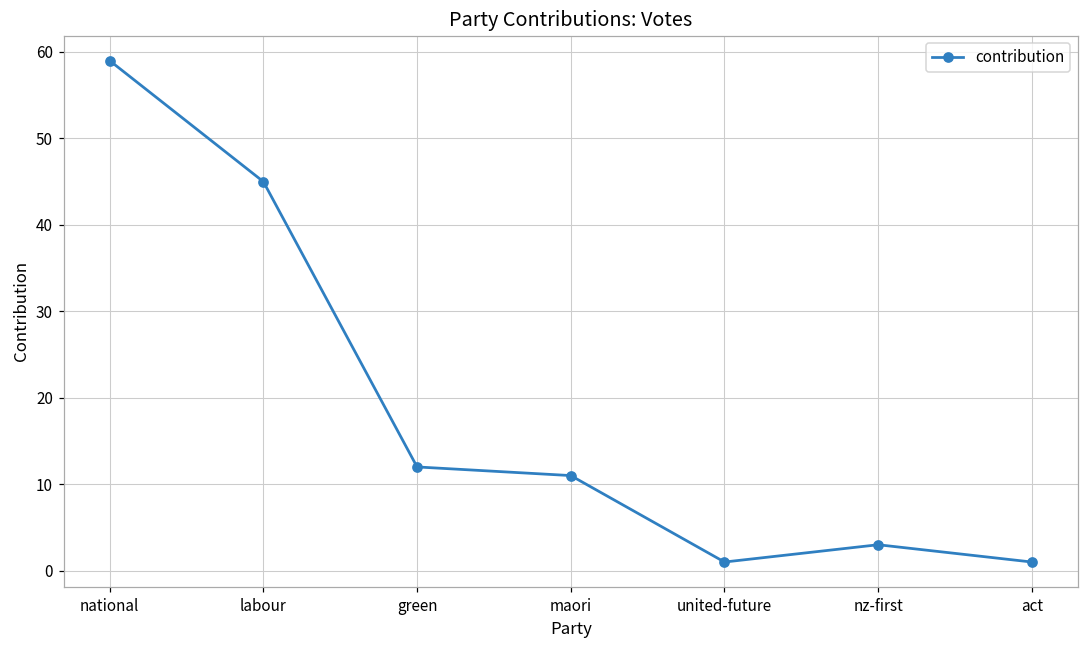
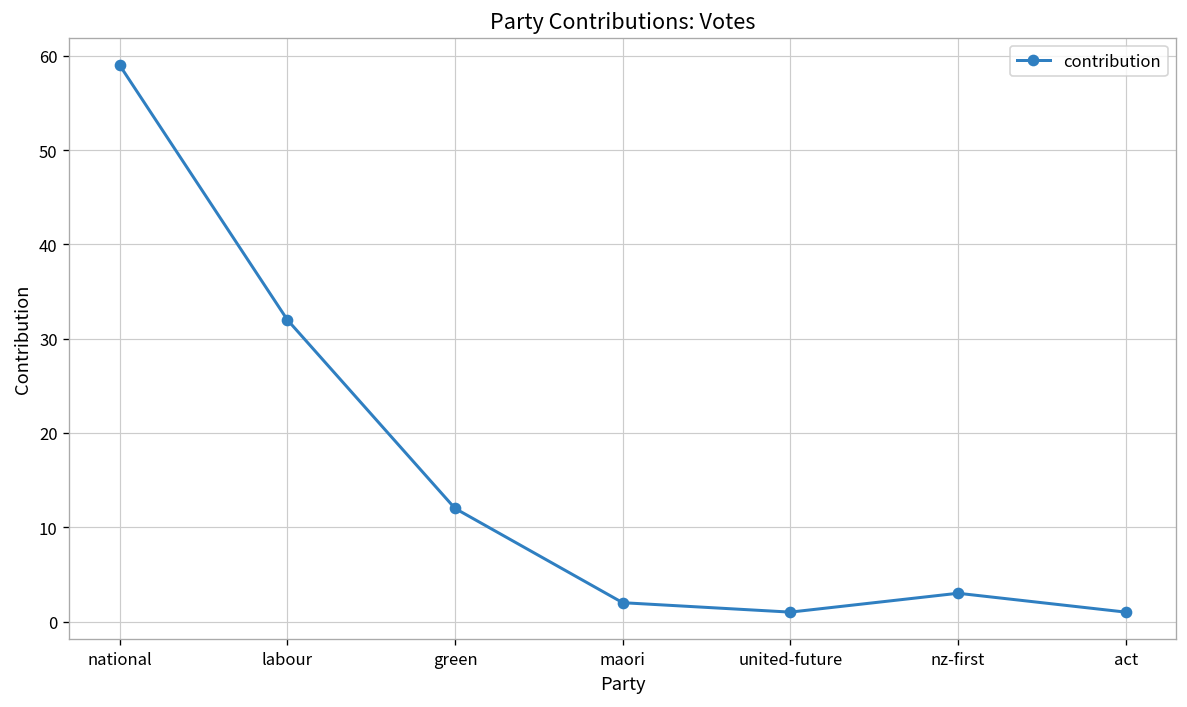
  {
    "national": 59,
-   "labour": 45,
+   "labour": 32,
    "green": 12,
-   "maori": 11,
+   "maori": 2,
    "united-future": 1,
    "nz-first": 3,
    "act": 1
  }
